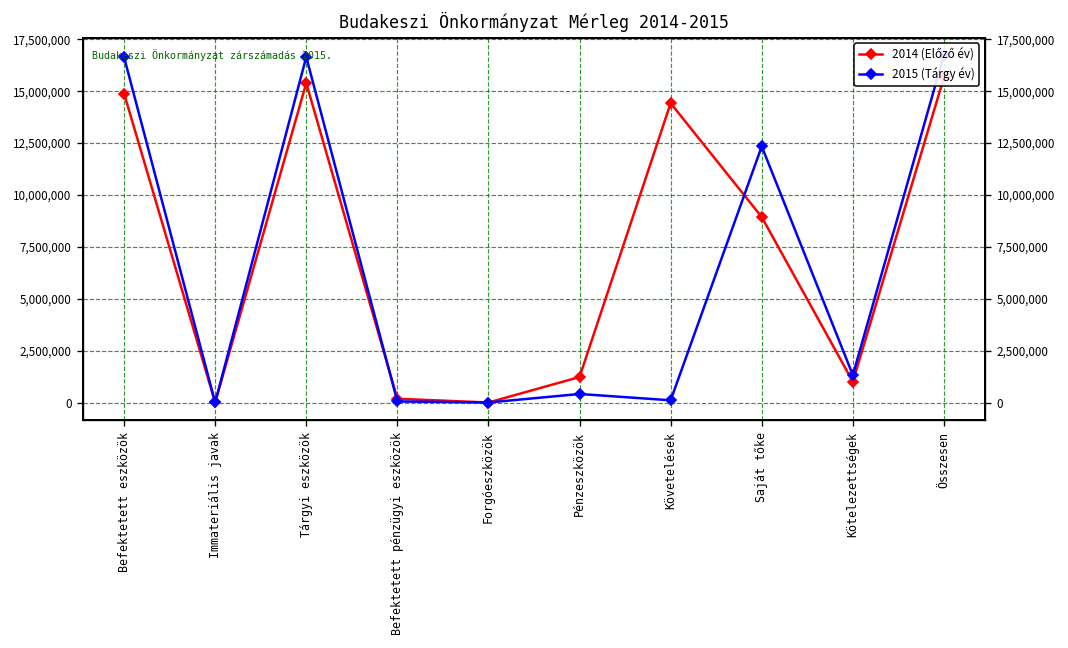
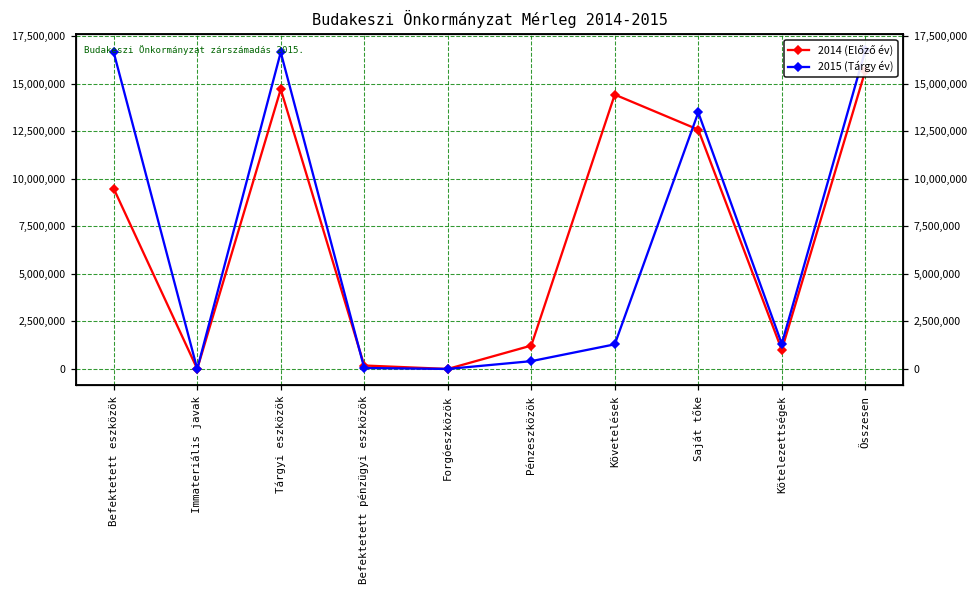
  {
    "2014 (Előző év)": {
-     "Befektetett eszközök": "14,900,000",
-     "Tárgyi eszközök": "15,400,000",
+     "Befektetett eszközök": "9,500,000",
+     "Tárgyi eszközök": "14,700,000",
      "Pénzeszközök": "1,200,000",
      "Követelések": "14,400,000",
-     "Saját tőke": "8,900,000",
+     "Saját tőke": "12,600,000",
      "Kötelezettségek": "1,000,000"
    },
    "2015 (Tárgy év)": {
      "Pénzeszközök": "400,000",
-     "Követelések": "100,000",
-     "Saját tőke": "12,300,000",
+     "Követelések": "1,300,000",
+     "Saját tőke": "13,500,000",
      "Kötelezettségek": "1,300,000"
    }
  }
